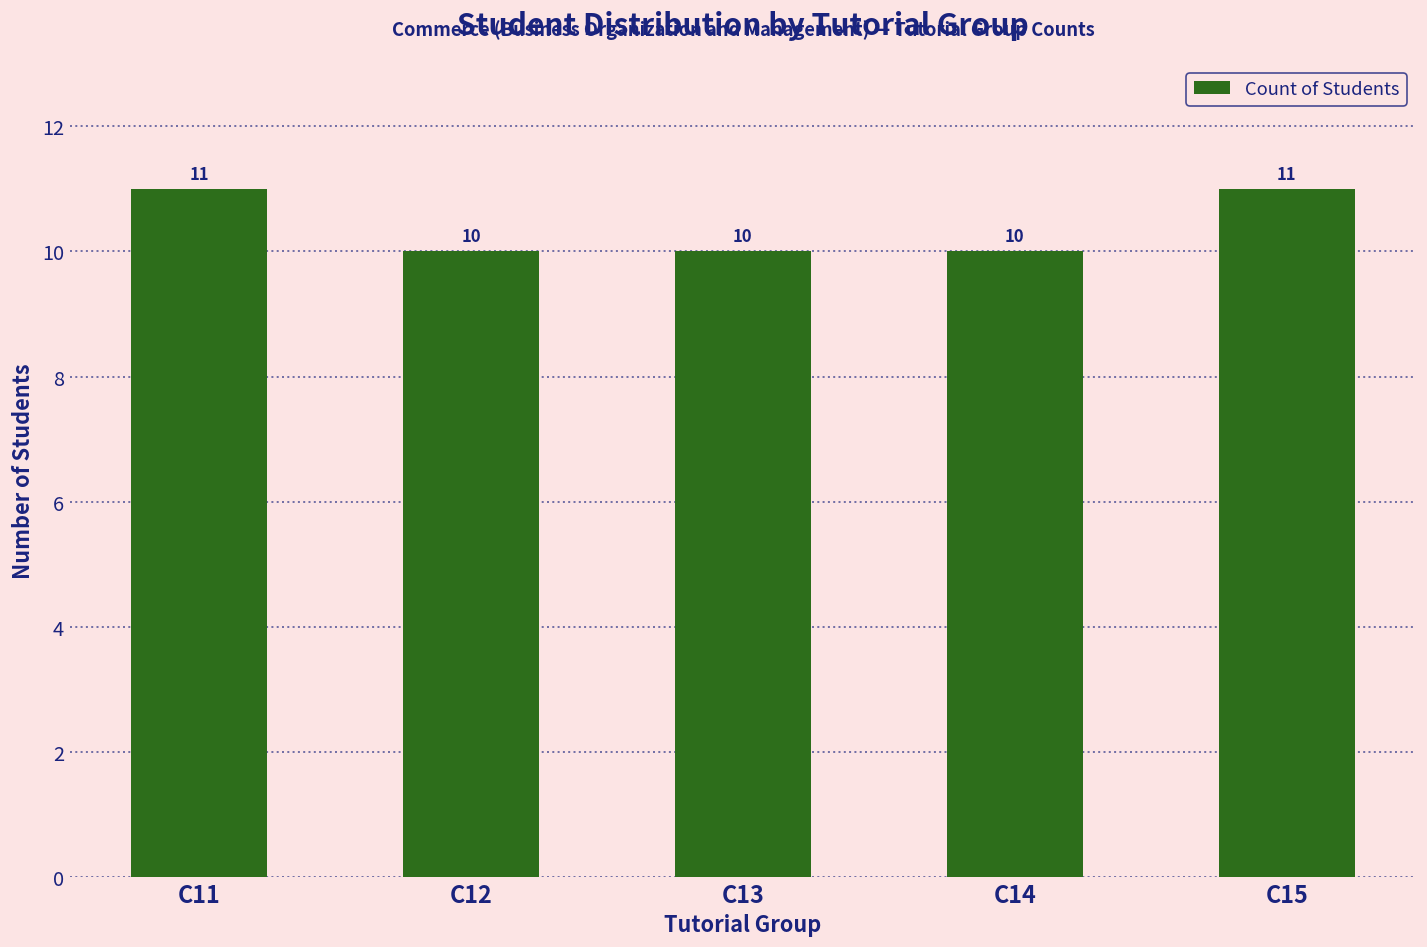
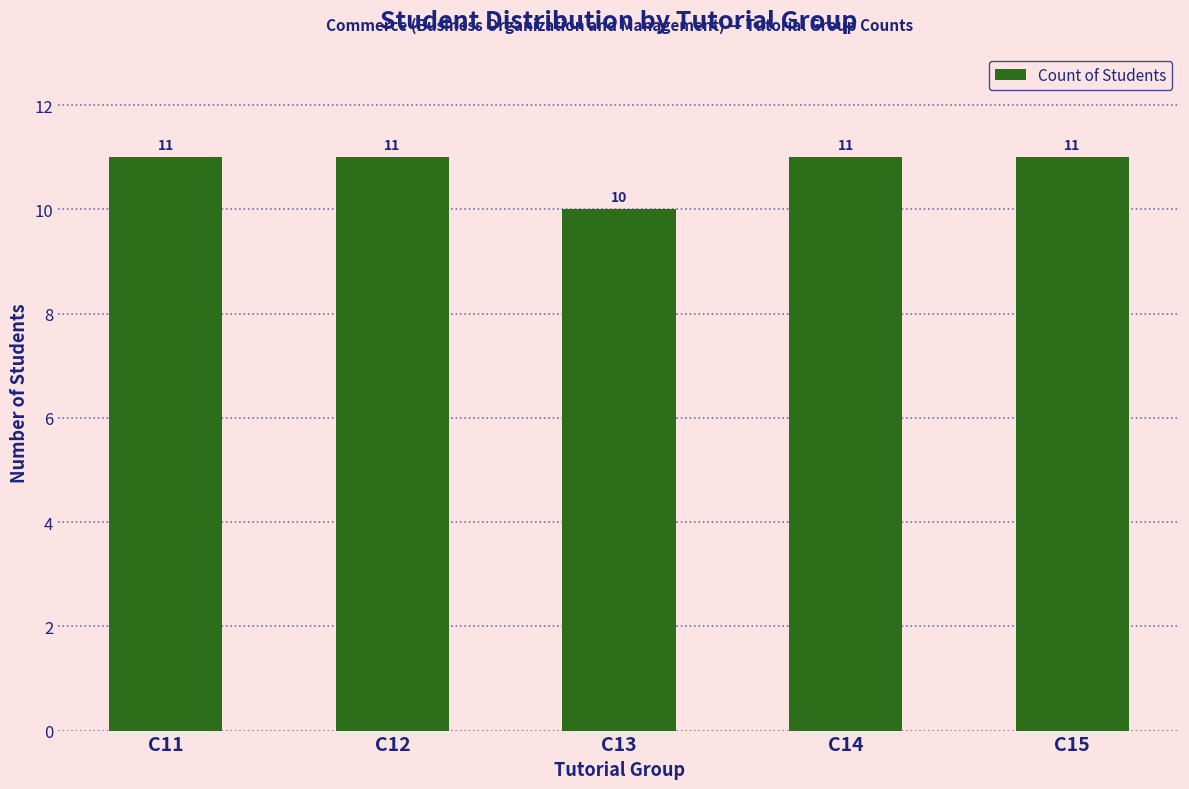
  {
    "C11": 11,
-   "C12": 10,
+   "C12": 11,
    "C13": 10,
-   "C14": 10,
+   "C14": 11,
    "C15": 11
  }
